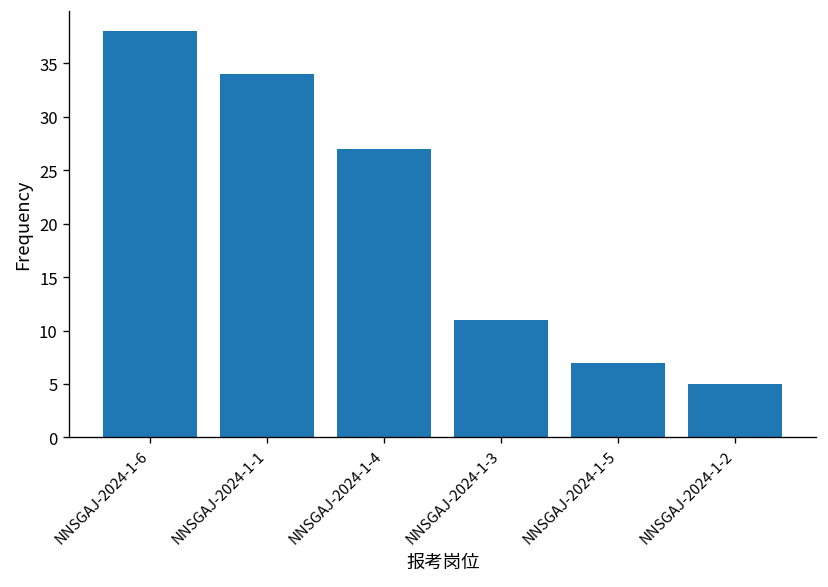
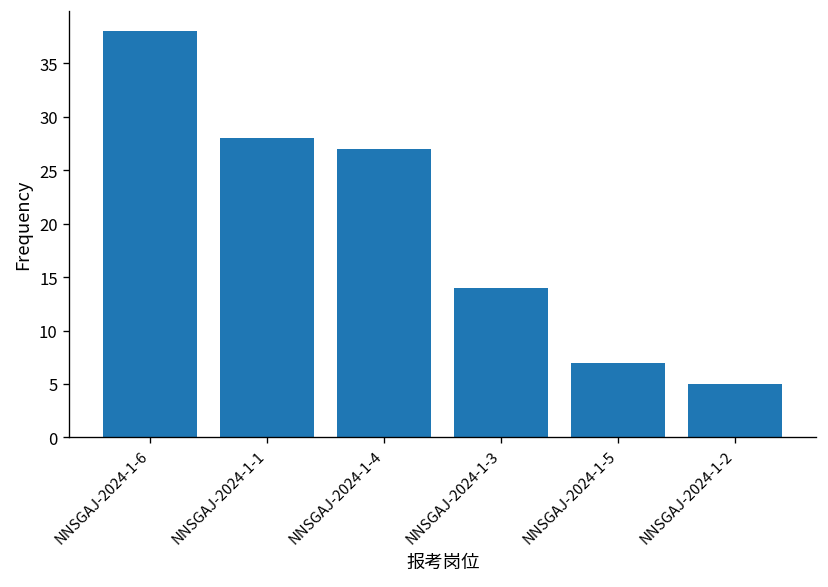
  {
    "NNSGAJ-2024-1-6": 38,
-   "NNSGAJ-2024-1-1": 34,
+   "NNSGAJ-2024-1-1": 28,
    "NNSGAJ-2024-1-4": 27,
-   "NNSGAJ-2024-1-3": 11,
+   "NNSGAJ-2024-1-3": 14,
    "NNSGAJ-2024-1-5": 7,
    "NNSGAJ-2024-1-2": 5
  }
